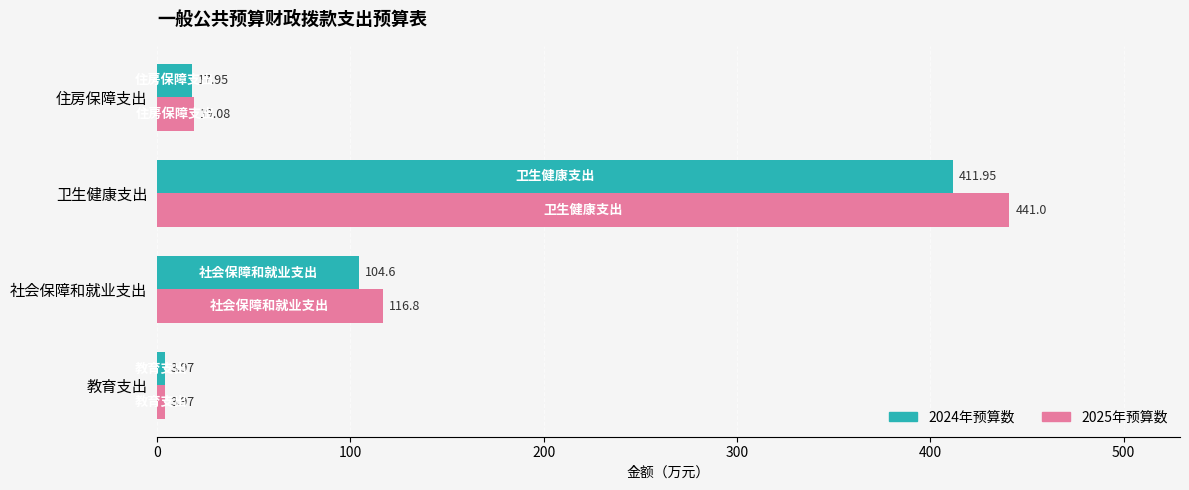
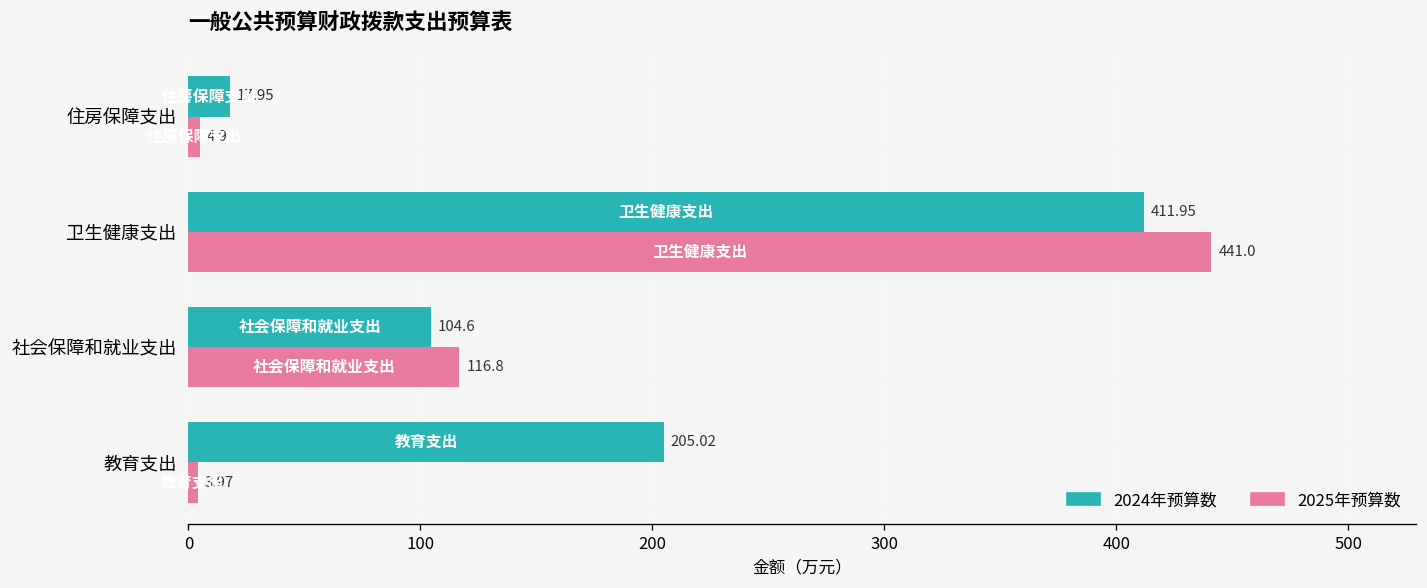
  {
    "2024年预算数": {
      "住房保障支出": 17.95,
      "卫生健康支出": 411.95,
      "社会保障和就业支出": 104.6,
-     "教育支出": 3.97
+     "教育支出": 205.02
    },
    "2025年预算数": {
-     "住房保障支出": 19.08,
+     "住房保障支出": 4.9,
      "卫生健康支出": 441.0,
      "社会保障和就业支出": 116.8,
      "教育支出": 3.97
    }
  }
